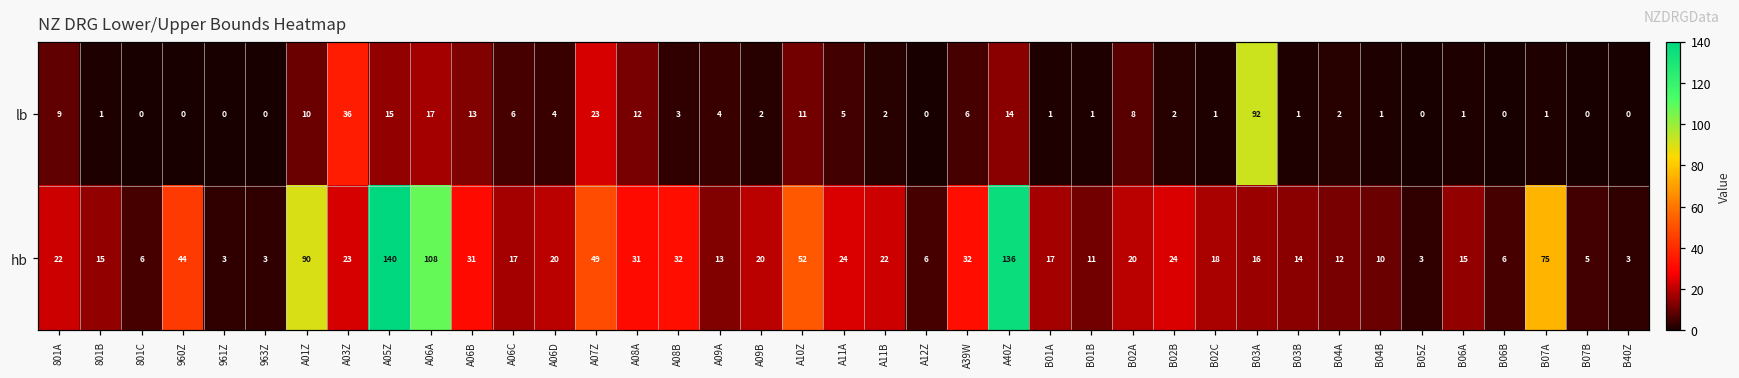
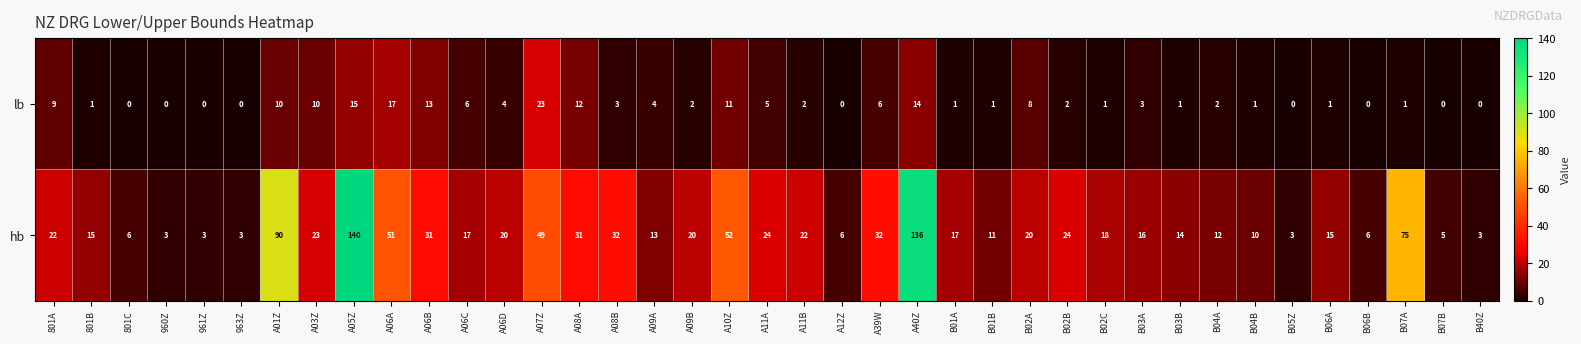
  {
    "lb": {
      "801A": 9,
      "801B": 1,
      "801C": 0,
      "960Z": 0,
      "961Z": 0,
      "963Z": 0,
      "A01Z": 10,
-     "A03Z": 36,
+     "A03Z": 10,
      "A05Z": 15,
      "A06A": 17,
      "A06B": 13,
      "A06C": 6,
      "A06D": 4,
      "A07Z": 23,
      "A08A": 12,
      "A08B": 3,
      "A09A": 4,
      "A09B": 2,
      "A10Z": 11,
      "A11A": 5,
      "A11B": 2,
      "A12Z": 0,
      "A39W": 6,
      "A40Z": 14,
      "B01A": 1,
      "B01B": 1,
      "B02A": 8,
      "B02B": 2,
      "B02C": 1,
-     "B03A": 92,
+     "B03A": 3,
      "B03B": 1,
      "B04A": 2,
      "B04B": 1,
      "B05Z": 0,
      "B06A": 1,
      "B06B": 0,
      "B07A": 1,
      "B07B": 0,
      "B40Z": 0
    },
    "hb": {
      "801A": 22,
      "801B": 15,
      "801C": 6,
-     "960Z": 44,
+     "960Z": 3,
      "961Z": 3,
      "963Z": 3,
      "A01Z": 90,
      "A03Z": 23,
      "A05Z": 140,
-     "A06A": 108,
+     "A06A": 51,
      "A06B": 31,
      "A06C": 17,
      "A06D": 20,
      "A07Z": 49,
      "A08A": 31,
      "A08B": 32,
      "A09A": 13,
      "A09B": 20,
      "A10Z": 52,
      "A11A": 24,
      "A11B": 22,
      "A12Z": 6,
      "A39W": 32,
      "A40Z": 136,
      "B01A": 17,
      "B01B": 11,
      "B02A": 20,
      "B02B": 24,
      "B02C": 18,
      "B03A": 16,
      "B03B": 14,
      "B04A": 12,
      "B04B": 10,
      "B05Z": 3,
      "B06A": 15,
      "B06B": 6,
      "B07A": 75,
      "B07B": 5,
      "B40Z": 3
    }
  }
